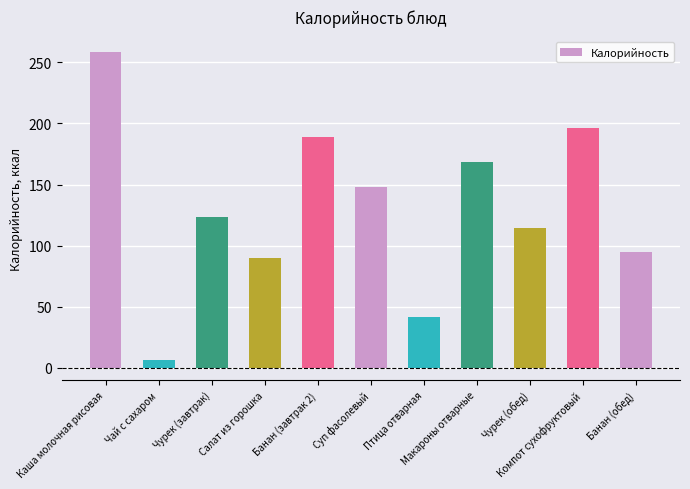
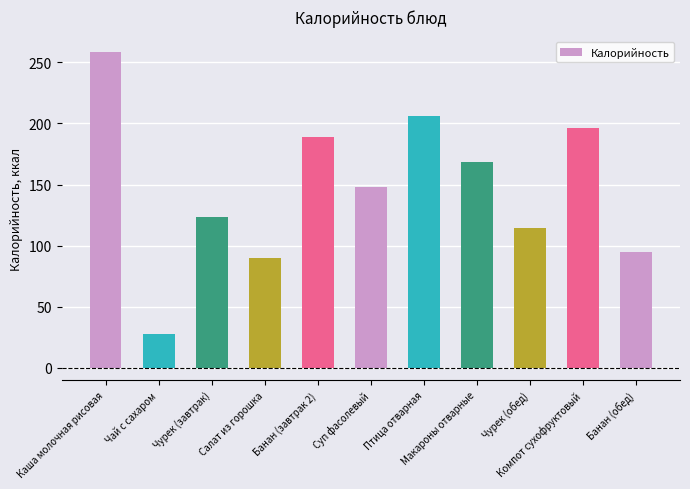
  {
    "Каша молочная рисовая": 258,
-   "Чай с сахаром": 7,
+   "Чай с сахаром": 28,
    "Чурек (завтрак)": 123,
    "Салат из горошка": 90,
    "Банан (завтрак 2)": 189,
    "Суп фасолевый": 148,
-   "Птица отварная": 42,
+   "Птица отварная": 206,
    "Макароны отварные": 168,
    "Чурек (обед)": 114,
    "Компот сухофруктовый": 196,
    "Банан (обед)": 95
  }
